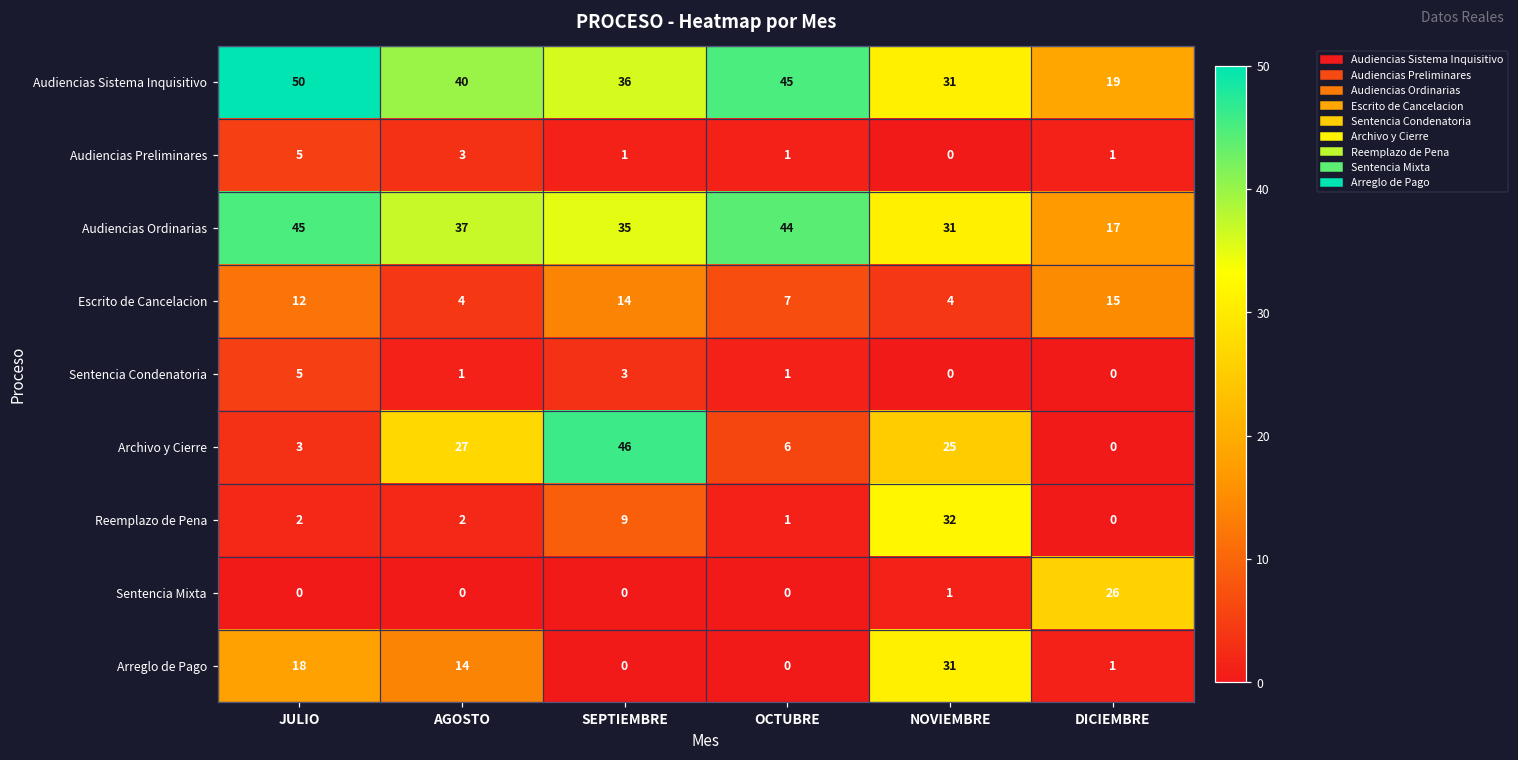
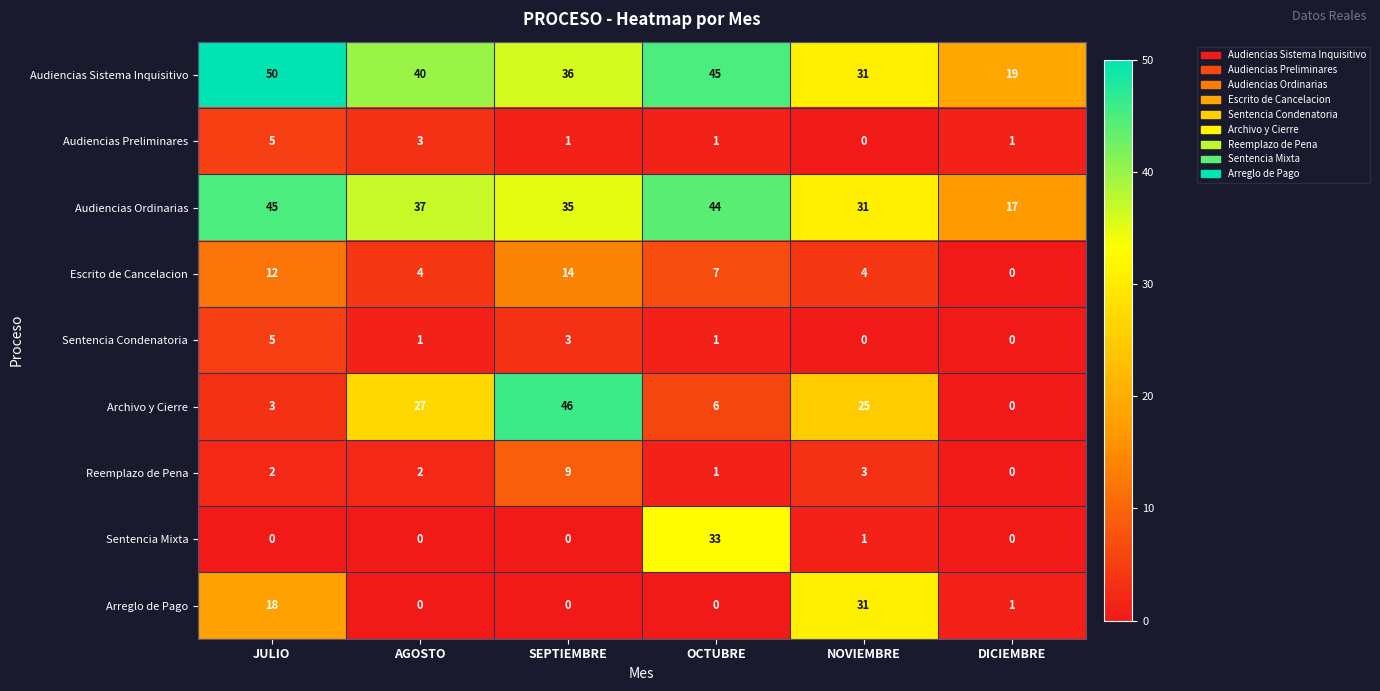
  {
    "Audiencias Sistema Inquisitivo": {
      "JULIO": 50,
      "AGOSTO": 40,
      "SEPTIEMBRE": 36,
      "OCTUBRE": 45,
      "NOVIEMBRE": 31,
      "DICIEMBRE": 19
    },
    "Audiencias Preliminares": {
      "JULIO": 5,
      "AGOSTO": 3,
      "SEPTIEMBRE": 1,
      "OCTUBRE": 1,
      "NOVIEMBRE": 0,
      "DICIEMBRE": 1
    },
    "Audiencias Ordinarias": {
      "JULIO": 45,
      "AGOSTO": 37,
      "SEPTIEMBRE": 35,
      "OCTUBRE": 44,
      "NOVIEMBRE": 31,
      "DICIEMBRE": 17
    },
    "Escrito de Cancelacion": {
      "JULIO": 12,
      "AGOSTO": 4,
      "SEPTIEMBRE": 14,
      "OCTUBRE": 7,
      "NOVIEMBRE": 4,
-     "DICIEMBRE": 15
+     "DICIEMBRE": 0
    },
    "Sentencia Condenatoria": {
      "JULIO": 5,
      "AGOSTO": 1,
      "SEPTIEMBRE": 3,
      "OCTUBRE": 1,
      "NOVIEMBRE": 0,
      "DICIEMBRE": 0
    },
    "Archivo y Cierre": {
      "JULIO": 3,
      "AGOSTO": 27,
      "SEPTIEMBRE": 46,
      "OCTUBRE": 6,
      "NOVIEMBRE": 25,
      "DICIEMBRE": 0
    },
    "Reemplazo de Pena": {
      "JULIO": 2,
      "AGOSTO": 2,
      "SEPTIEMBRE": 9,
      "OCTUBRE": 1,
-     "NOVIEMBRE": 32,
+     "NOVIEMBRE": 3,
      "DICIEMBRE": 0
    },
    "Sentencia Mixta": {
      "JULIO": 0,
      "AGOSTO": 0,
      "SEPTIEMBRE": 0,
-     "OCTUBRE": 0,
+     "OCTUBRE": 33,
      "NOVIEMBRE": 1,
-     "DICIEMBRE": 26
+     "DICIEMBRE": 0
    },
    "Arreglo de Pago": {
      "JULIO": 18,
-     "AGOSTO": 14,
+     "AGOSTO": 0,
      "SEPTIEMBRE": 0,
      "OCTUBRE": 0,
      "NOVIEMBRE": 31,
      "DICIEMBRE": 1
    }
  }
